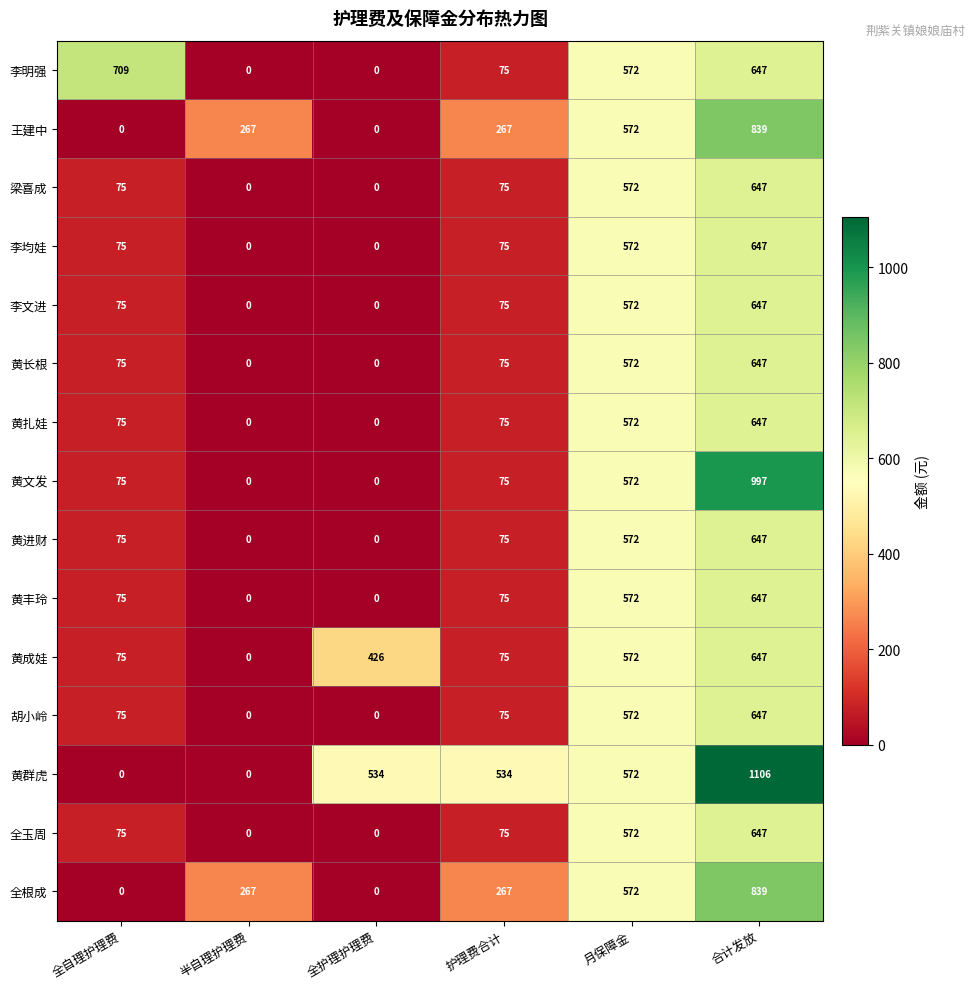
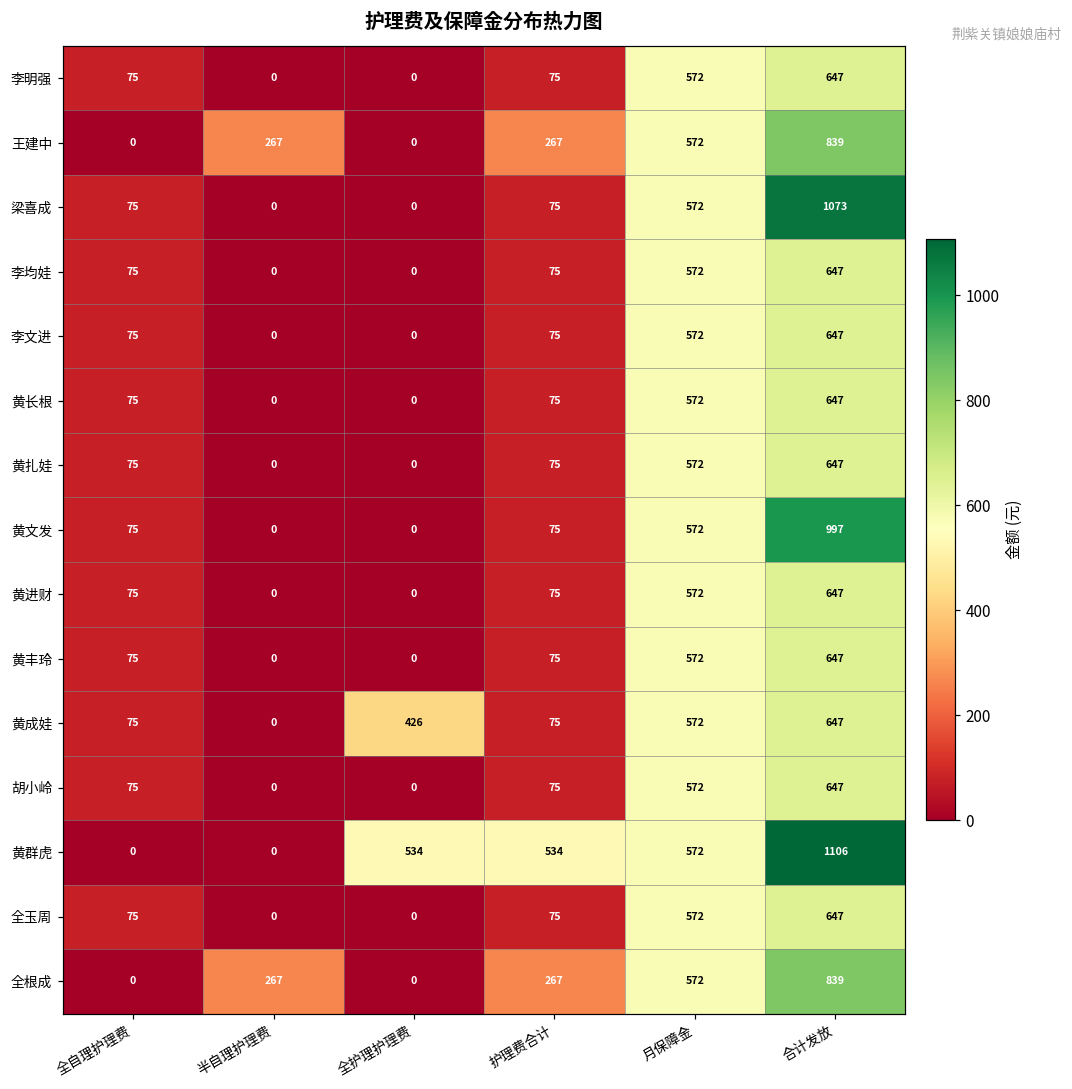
  {
    "李明强": {
-     "全自理护理费": 709,
+     "全自理护理费": 75,
      "半自理护理费": 0,
      "全护理护理费": 0,
      "护理费合计": 75,
      "月保障金": 572,
      "合计发放": 647
    },
    "王建中": {
      "全自理护理费": 0,
      "半自理护理费": 267,
      "全护理护理费": 0,
      "护理费合计": 267,
      "月保障金": 572,
      "合计发放": 839
    },
    "梁喜成": {
      "全自理护理费": 75,
      "半自理护理费": 0,
      "全护理护理费": 0,
      "护理费合计": 75,
      "月保障金": 572,
-     "合计发放": 647
+     "合计发放": 1073
    },
    "李均娃": {
      "全自理护理费": 75,
      "半自理护理费": 0,
      "全护理护理费": 0,
      "护理费合计": 75,
      "月保障金": 572,
      "合计发放": 647
    },
    "李文进": {
      "全自理护理费": 75,
      "半自理护理费": 0,
      "全护理护理费": 0,
      "护理费合计": 75,
      "月保障金": 572,
      "合计发放": 647
    },
    "黄长根": {
      "全自理护理费": 75,
      "半自理护理费": 0,
      "全护理护理费": 0,
      "护理费合计": 75,
      "月保障金": 572,
      "合计发放": 647
    },
    "黄扎娃": {
      "全自理护理费": 75,
      "半自理护理费": 0,
      "全护理护理费": 0,
      "护理费合计": 75,
      "月保障金": 572,
      "合计发放": 647
    },
    "黄文发": {
      "全自理护理费": 75,
      "半自理护理费": 0,
      "全护理护理费": 0,
      "护理费合计": 75,
      "月保障金": 572,
      "合计发放": 997
    },
    "黄进财": {
      "全自理护理费": 75,
      "半自理护理费": 0,
      "全护理护理费": 0,
      "护理费合计": 75,
      "月保障金": 572,
      "合计发放": 647
    },
    "黄丰玲": {
      "全自理护理费": 75,
      "半自理护理费": 0,
      "全护理护理费": 0,
      "护理费合计": 75,
      "月保障金": 572,
      "合计发放": 647
    },
    "黄成娃": {
      "全自理护理费": 75,
      "半自理护理费": 0,
      "全护理护理费": 426,
      "护理费合计": 75,
      "月保障金": 572,
      "合计发放": 647
    },
    "胡小岭": {
      "全自理护理费": 75,
      "半自理护理费": 0,
      "全护理护理费": 0,
      "护理费合计": 75,
      "月保障金": 572,
      "合计发放": 647
    },
    "黄群虎": {
      "全自理护理费": 0,
      "半自理护理费": 0,
      "全护理护理费": 534,
      "护理费合计": 534,
      "月保障金": 572,
      "合计发放": 1106
    },
    "全玉周": {
      "全自理护理费": 75,
      "半自理护理费": 0,
      "全护理护理费": 0,
      "护理费合计": 75,
      "月保障金": 572,
      "合计发放": 647
    },
    "全根成": {
      "全自理护理费": 0,
      "半自理护理费": 267,
      "全护理护理费": 0,
      "护理费合计": 267,
      "月保障金": 572,
      "合计发放": 839
    }
  }
